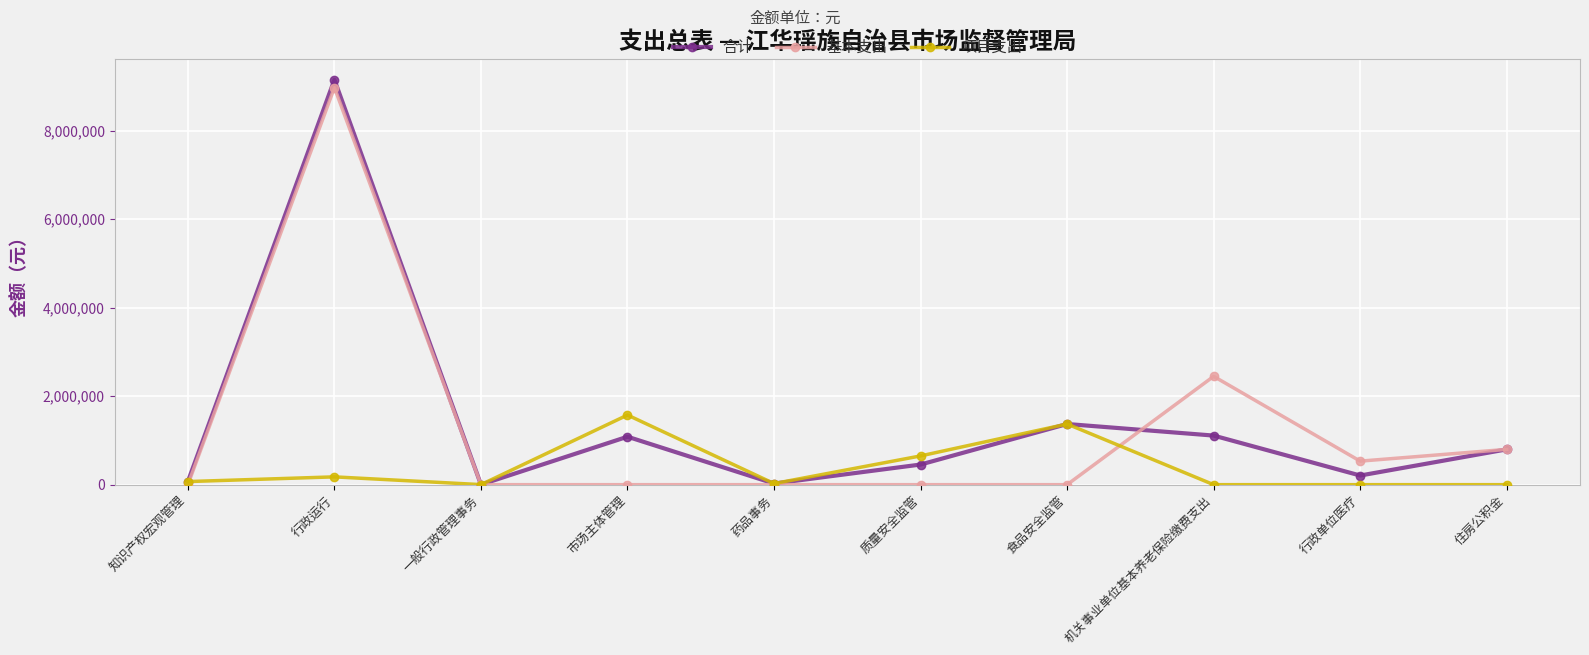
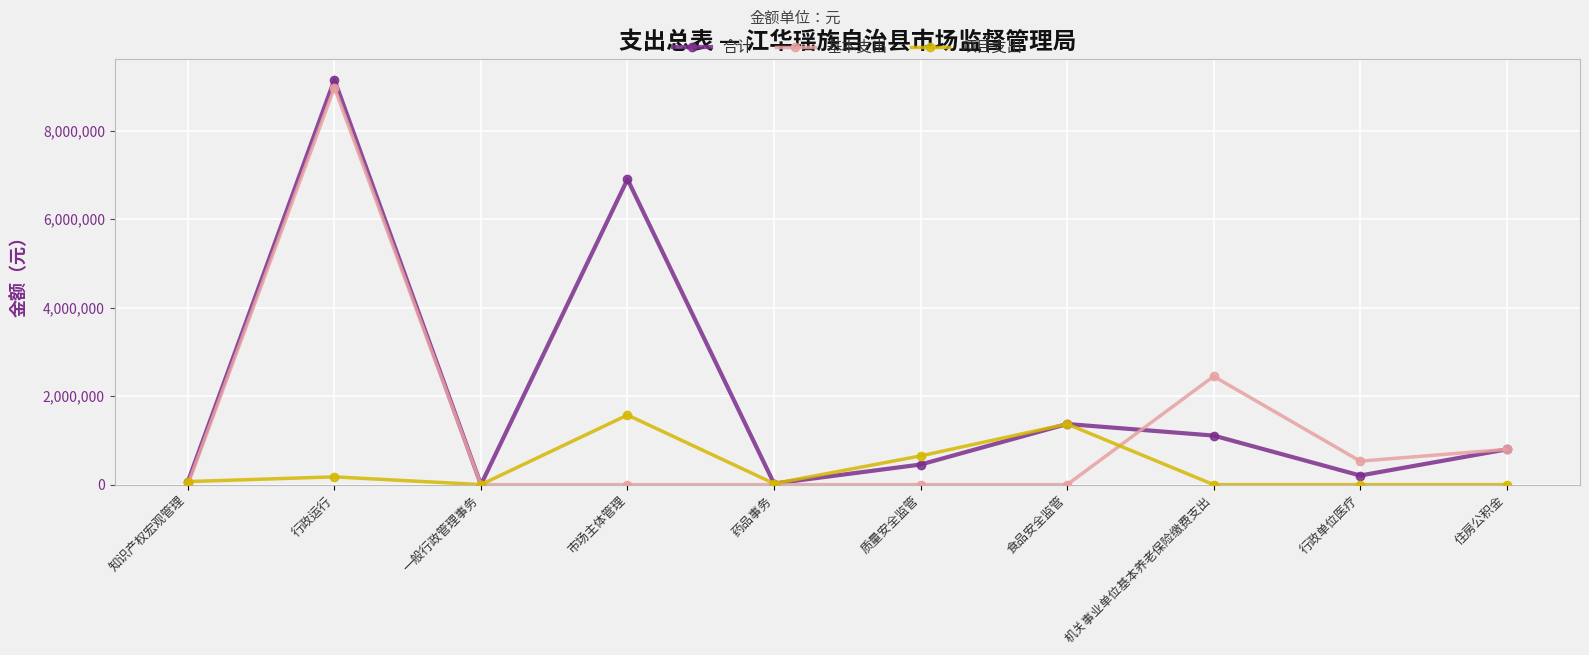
  {
    "合计": {
      "行政运行": "9,200,000",
-     "市场主体管理": "1,100,000",
+     "市场主体管理": "6,900,000",
      "质量安全监管": "500,000",
      "机关事业单位基本养老保险缴费支出": "1,100,000",
      "行政单位医疗": "200,000"
    },
    "基本支出": {
      "知识产权宏观管理": "0",
      "行政运行": "9,000,000",
      "市场主体管理": "0",
      "质量安全监管": "0",
      "食品安全监管": "0",
      "机关事业单位基本养老保险缴费支出": "2,400,000",
      "行政单位医疗": "500,000"
    },
    "项目支出": {
      "行政运行": "200,000",
      "市场主体管理": "1,600,000",
      "质量安全监管": "700,000",
      "机关事业单位基本养老保险缴费支出": "0",
      "行政单位医疗": "0",
      "住房公积金": "0"
    }
  }
